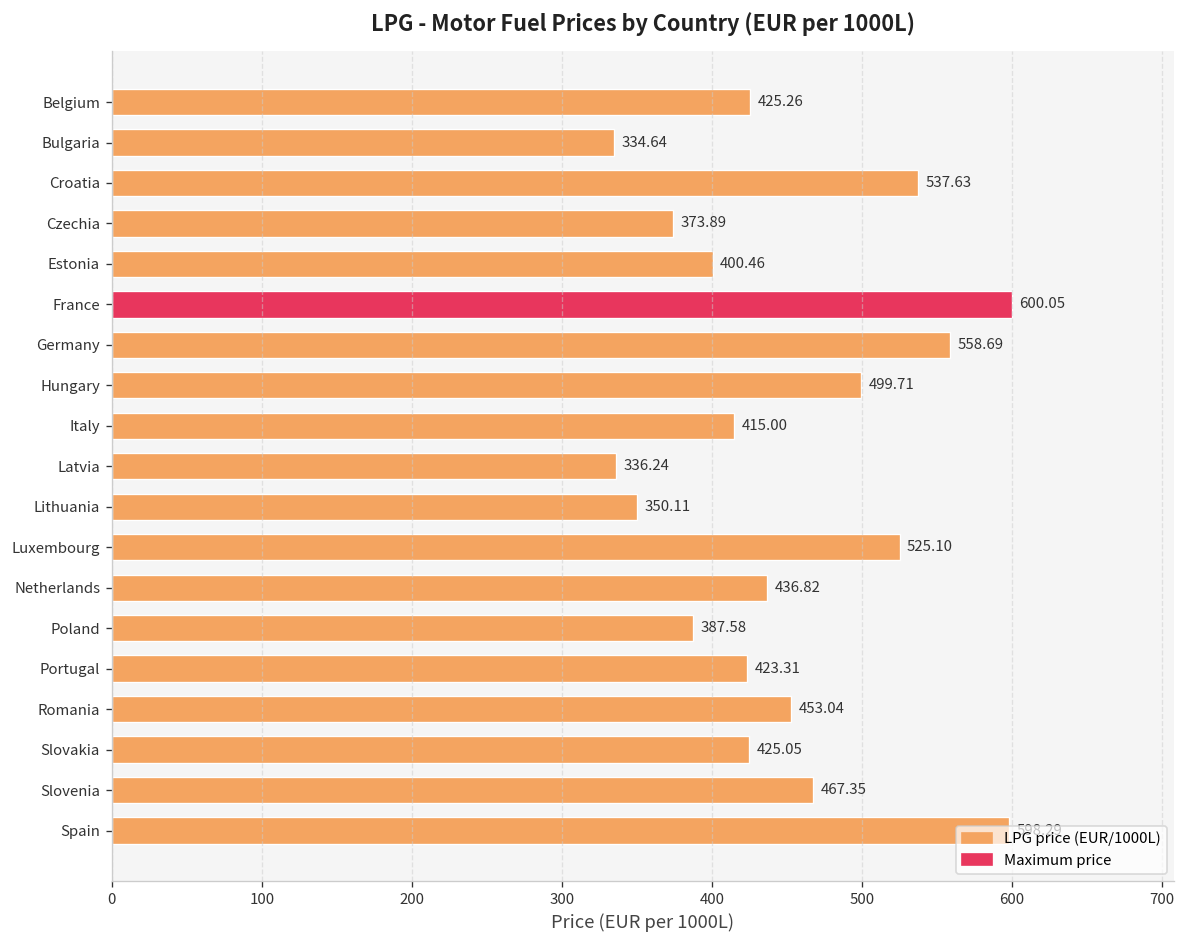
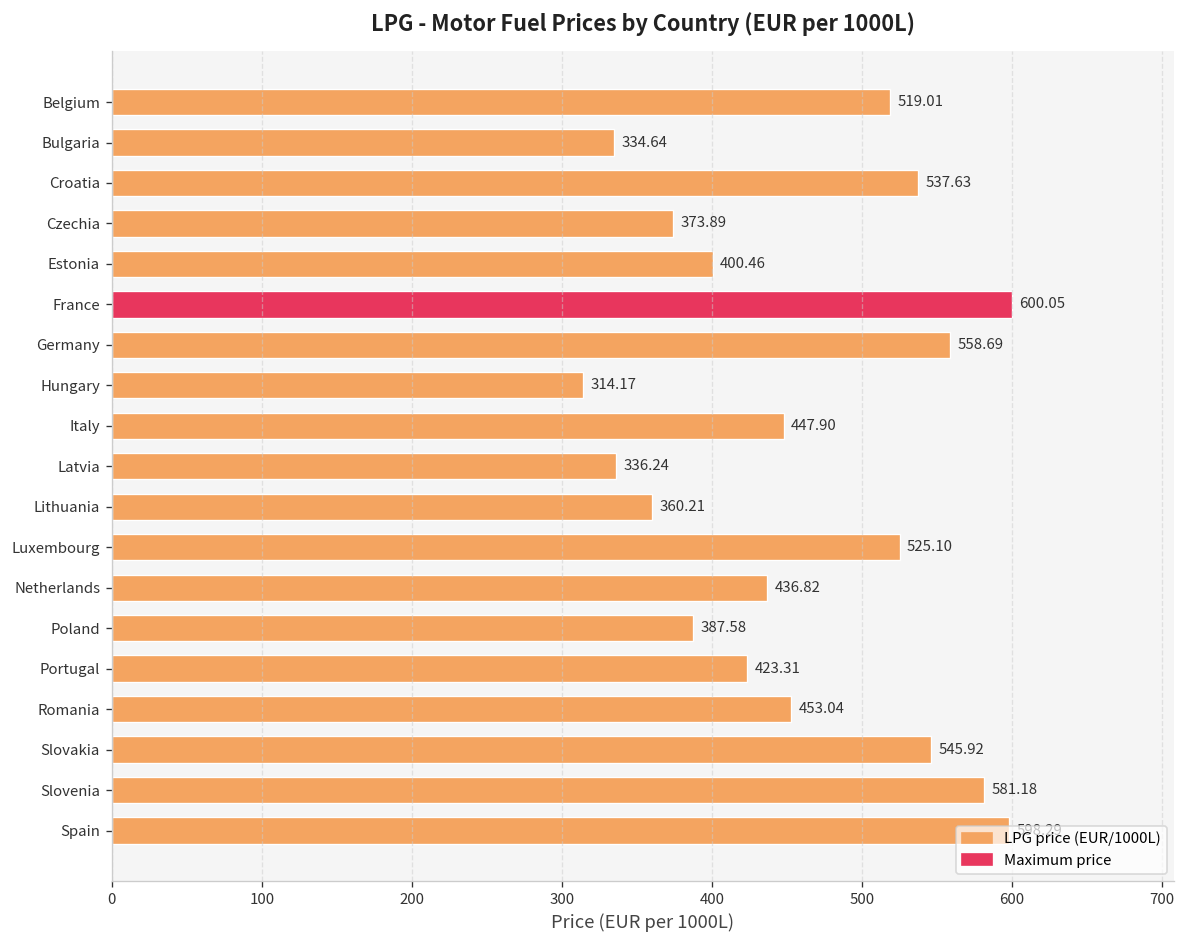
  {
-   "Belgium": 425.26,
+   "Belgium": 519.01,
    "Bulgaria": 334.64,
    "Croatia": 537.63,
    "Czechia": 373.89,
    "Estonia": 400.46,
    "France": 600.05,
    "Germany": 558.69,
-   "Hungary": 499.71,
-   "Italy": 415.00,
+   "Hungary": 314.17,
+   "Italy": 447.90,
    "Latvia": 336.24,
-   "Lithuania": 350.11,
+   "Lithuania": 360.21,
    "Luxembourg": 525.10,
    "Netherlands": 436.82,
    "Poland": 387.58,
    "Portugal": 423.31,
    "Romania": 453.04,
-   "Slovakia": 425.05,
-   "Slovenia": 467.35
+   "Slovakia": 545.92,
+   "Slovenia": 581.18
  }
